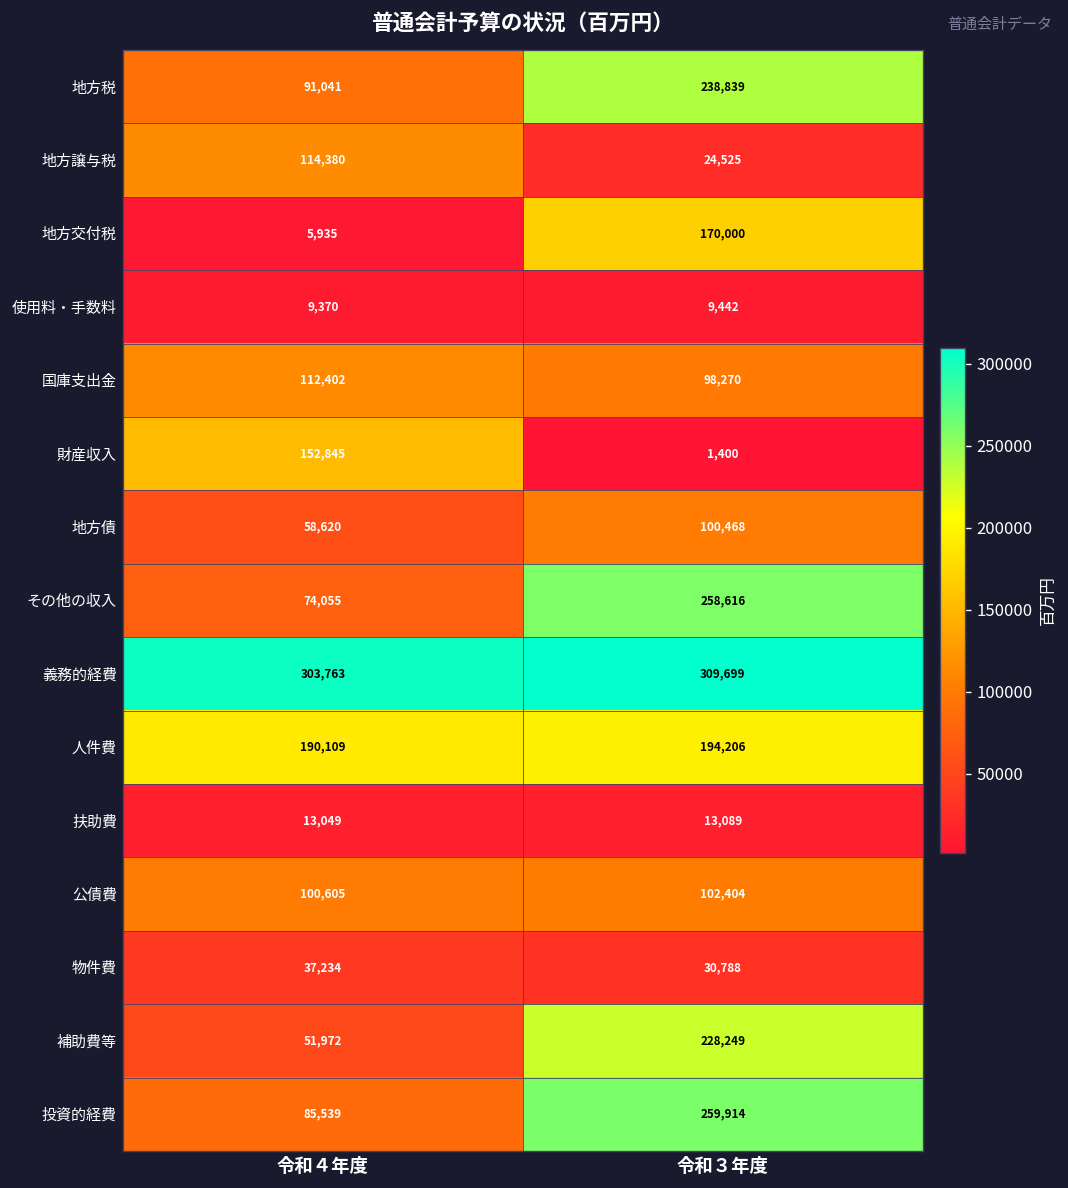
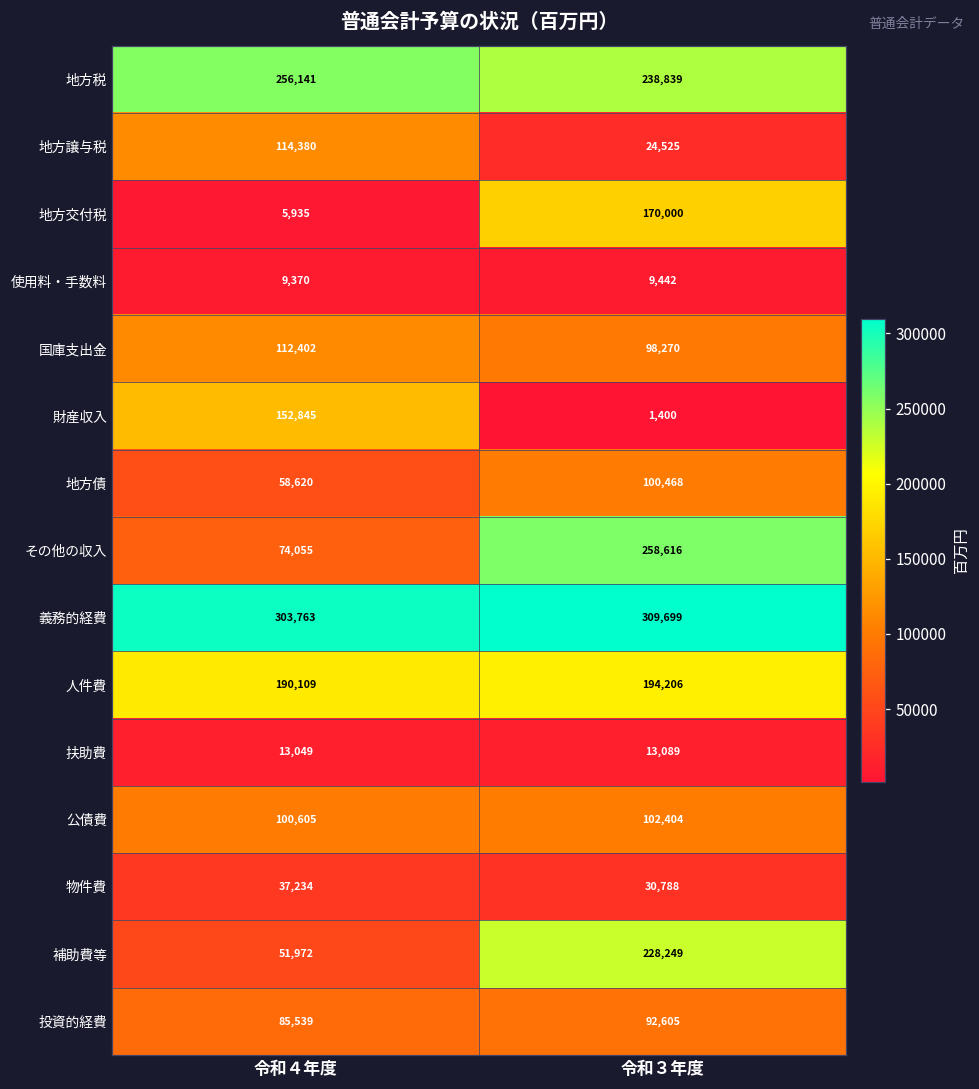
  {
    "地方税": {
-     "令和４年度": "91,041",
+     "令和４年度": "256,141",
      "令和３年度": "238,839"
    },
    "地方譲与税": {
      "令和４年度": "114,380",
      "令和３年度": "24,525"
    },
    "地方交付税": {
      "令和４年度": "5,935",
      "令和３年度": "170,000"
    },
    "使用料・手数料": {
      "令和４年度": "9,370",
      "令和３年度": "9,442"
    },
    "国庫支出金": {
      "令和４年度": "112,402",
      "令和３年度": "98,270"
    },
    "財産収入": {
      "令和４年度": "152,845",
      "令和３年度": "1,400"
    },
    "地方債": {
      "令和４年度": "58,620",
      "令和３年度": "100,468"
    },
    "その他の収入": {
      "令和４年度": "74,055",
      "令和３年度": "258,616"
    },
    "義務的経費": {
      "令和４年度": "303,763",
      "令和３年度": "309,699"
    },
    "人件費": {
      "令和４年度": "190,109",
      "令和３年度": "194,206"
    },
    "扶助費": {
      "令和４年度": "13,049",
      "令和３年度": "13,089"
    },
    "公債費": {
      "令和４年度": "100,605",
      "令和３年度": "102,404"
    },
    "物件費": {
      "令和４年度": "37,234",
      "令和３年度": "30,788"
    },
    "補助費等": {
      "令和４年度": "51,972",
      "令和３年度": "228,249"
    },
    "投資的経費": {
      "令和４年度": "85,539",
-     "令和３年度": "259,914"
+     "令和３年度": "92,605"
    }
  }
